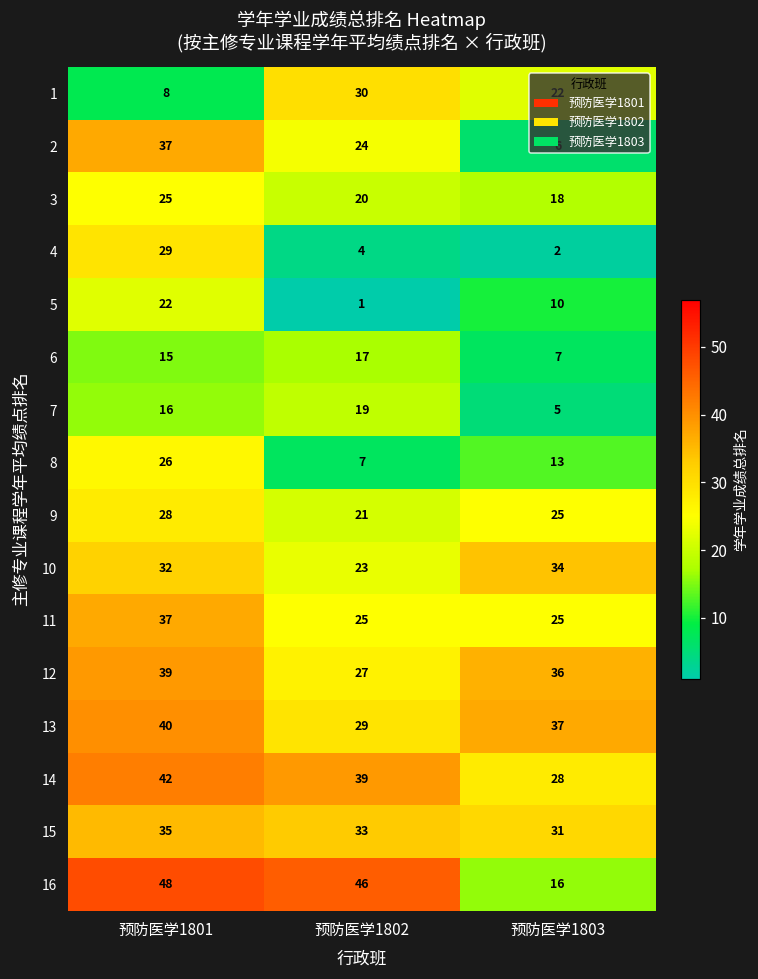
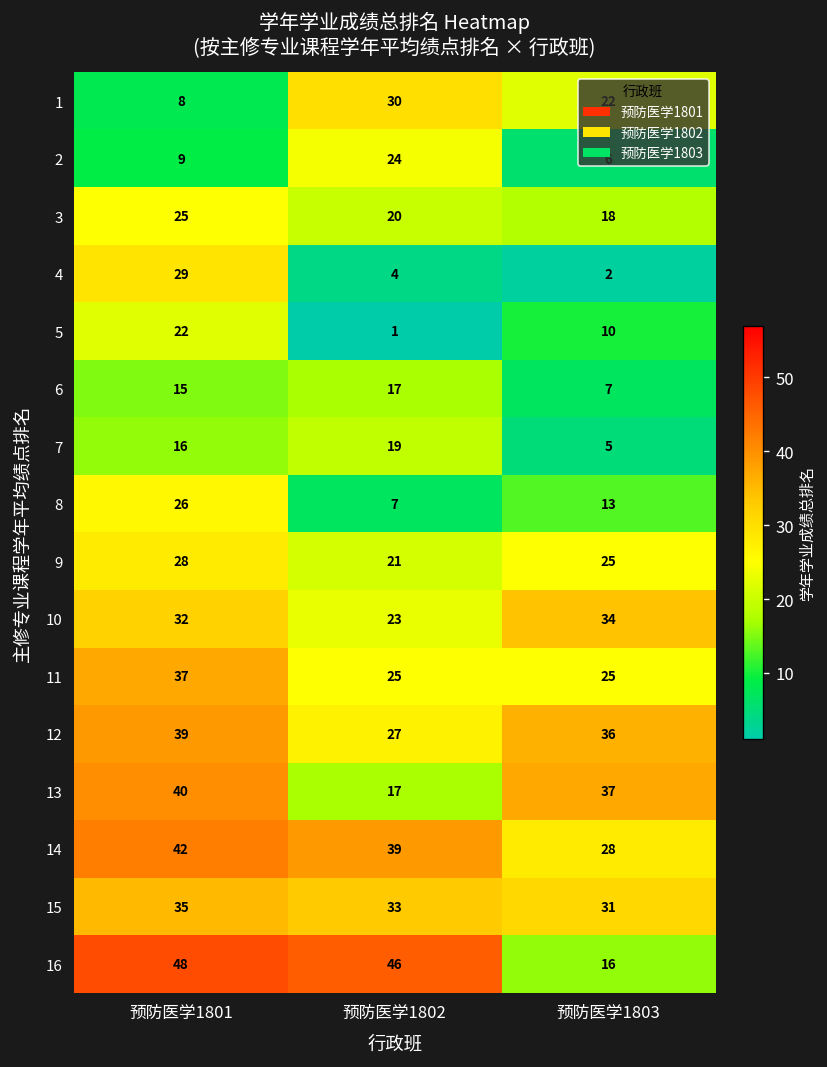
  {
    "1": {
      "预防医学1801": 8,
      "预防医学1802": 30
    },
    "2": {
-     "预防医学1801": 37,
+     "预防医学1801": 9,
      "预防医学1802": 24
    },
    "3": {
      "预防医学1801": 25,
      "预防医学1802": 20,
      "预防医学1803": 18
    },
    "4": {
      "预防医学1801": 29,
      "预防医学1802": 4,
      "预防医学1803": 2
    },
    "5": {
      "预防医学1801": 22,
      "预防医学1802": 1,
      "预防医学1803": 10
    },
    "6": {
      "预防医学1801": 15,
      "预防医学1802": 17,
      "预防医学1803": 7
    },
    "7": {
      "预防医学1801": 16,
      "预防医学1802": 19,
      "预防医学1803": 5
    },
    "8": {
      "预防医学1801": 26,
      "预防医学1802": 7,
      "预防医学1803": 13
    },
    "9": {
      "预防医学1801": 28,
      "预防医学1802": 21,
      "预防医学1803": 25
    },
    "10": {
      "预防医学1801": 32,
      "预防医学1802": 23,
      "预防医学1803": 34
    },
    "11": {
      "预防医学1801": 37,
      "预防医学1802": 25,
      "预防医学1803": 25
    },
    "12": {
      "预防医学1801": 39,
      "预防医学1802": 27,
      "预防医学1803": 36
    },
    "13": {
      "预防医学1801": 40,
-     "预防医学1802": 29,
+     "预防医学1802": 17,
      "预防医学1803": 37
    },
    "14": {
      "预防医学1801": 42,
      "预防医学1802": 39,
      "预防医学1803": 28
    },
    "15": {
      "预防医学1801": 35,
      "预防医学1802": 33,
      "预防医学1803": 31
    },
    "16": {
      "预防医学1801": 48,
      "预防医学1802": 46,
      "预防医学1803": 16
    }
  }
